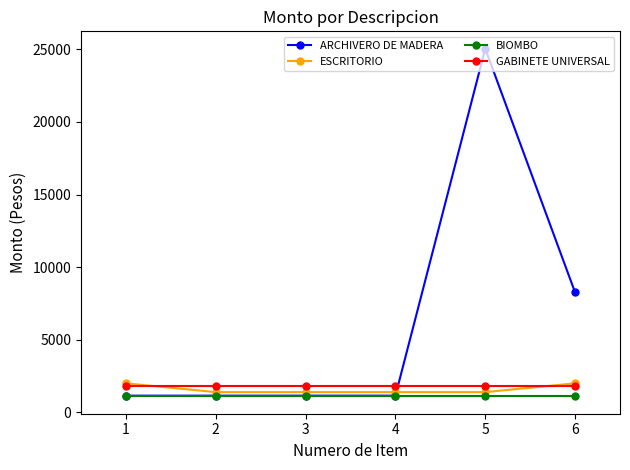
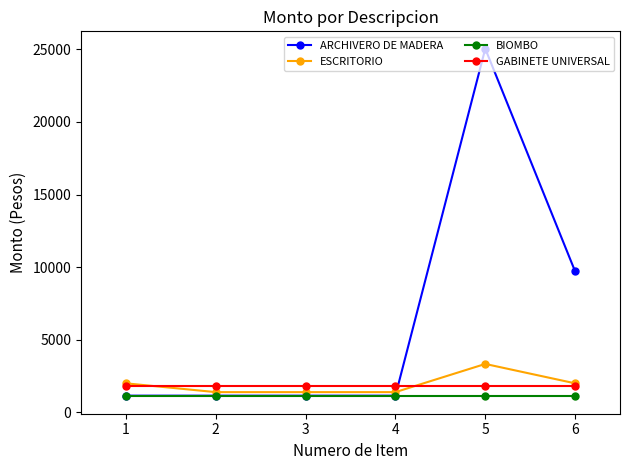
  {
    "ARCHIVERO DE MADERA": {
-     "6": 8300
+     "6": 9700
    },
    "ESCRITORIO": {
      "2": 1400,
      "3": 1400,
      "4": 1400,
-     "5": 1400
+     "5": 3300
    },
    "BIOMBO": {
      "5": 1100,
      "6": 1100
    },
    "GABINETE UNIVERSAL": {
      "2": 1800,
      "3": 1800,
      "4": 1800,
      "5": 1800
    }
  }
